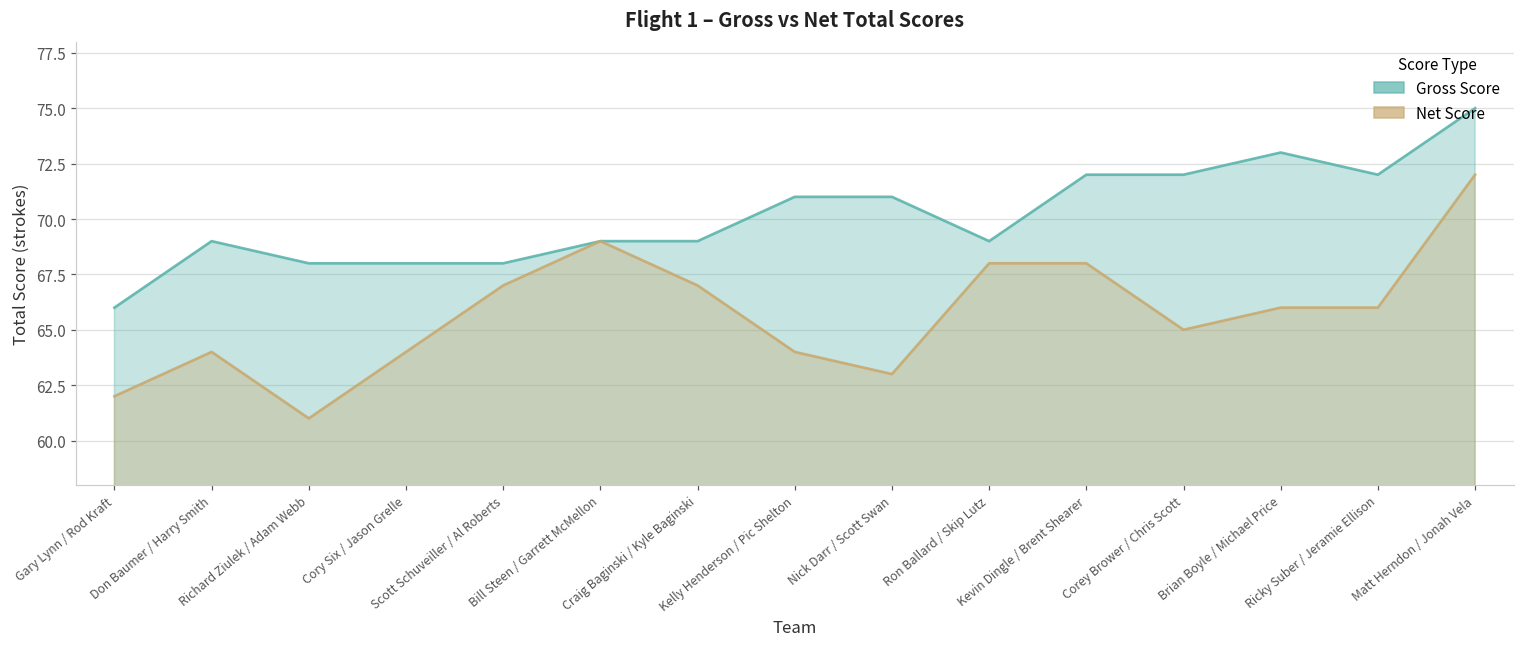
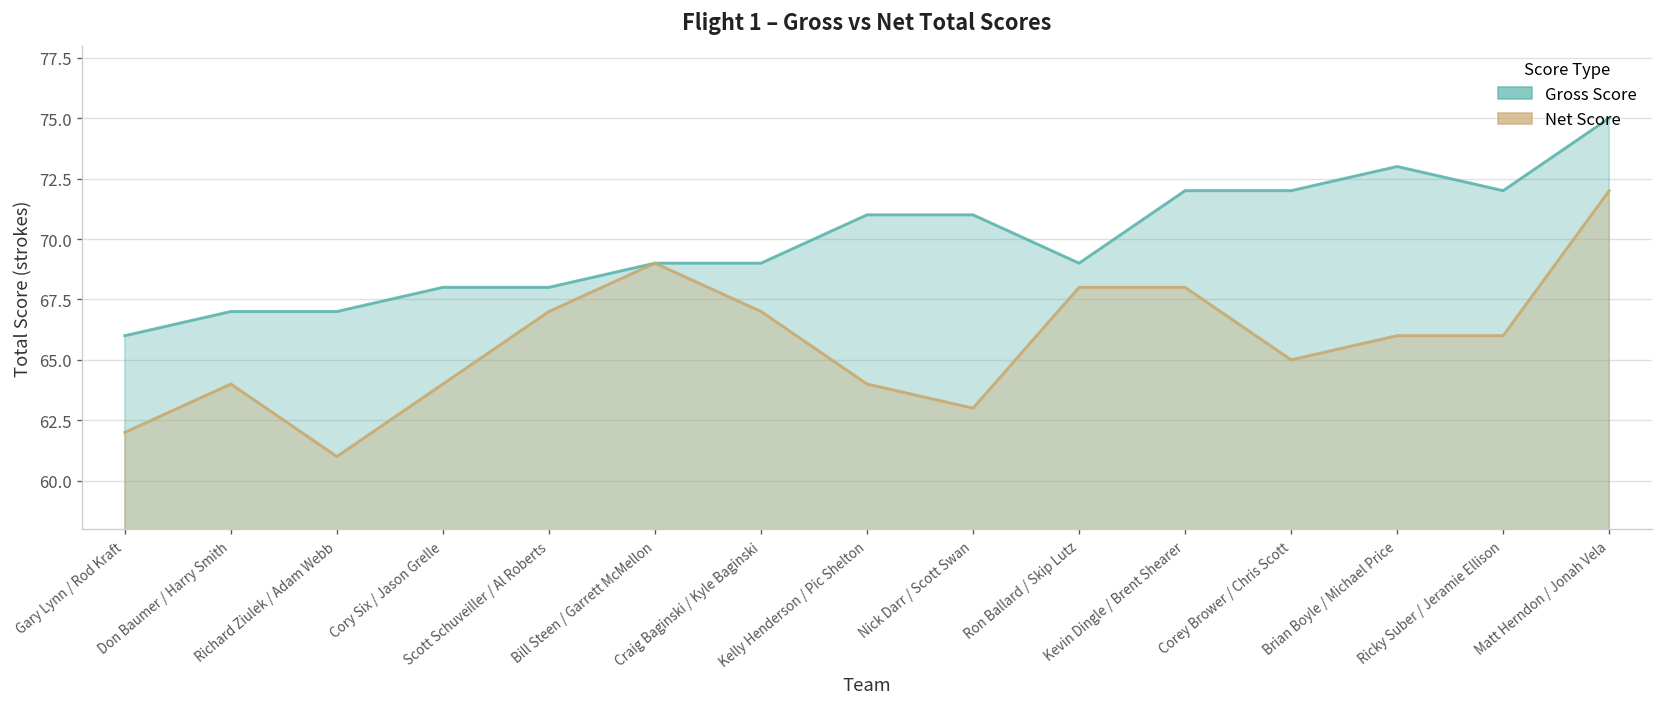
  {
    "Gross Score": {
      "Gary Lynn / Rod Kraft": 66,
-     "Don Baumer / Harry Smith": 69,
-     "Richard Ziulek / Adam Webb": 68,
+     "Don Baumer / Harry Smith": 67,
+     "Richard Ziulek / Adam Webb": 67,
      "Cory Six / Jason Grelle": 68,
      "Scott Schuveiller / Al Roberts": 68,
      "Craig Baginski / Kyle Baginski": 69,
      "Kelly Henderson / Pic Shelton": 71,
      "Nick Darr / Scott Swan": 71,
      "Ron Ballard / Skip Lutz": 69,
      "Kevin Dingle / Brent Shearer": 72,
      "Corey Brower / Chris Scott": 72,
      "Brian Boyle / Michael Price": 73,
      "Ricky Suber / Jeramie Ellison": 72,
      "Matt Herndon / Jonah Vela": 75
    },
    "Net Score": {
      "Gary Lynn / Rod Kraft": 62,
      "Don Baumer / Harry Smith": 64,
      "Richard Ziulek / Adam Webb": 61,
      "Cory Six / Jason Grelle": 64,
      "Scott Schuveiller / Al Roberts": 67,
      "Craig Baginski / Kyle Baginski": 67,
      "Kelly Henderson / Pic Shelton": 64,
      "Nick Darr / Scott Swan": 63,
      "Ron Ballard / Skip Lutz": 68,
      "Kevin Dingle / Brent Shearer": 68,
      "Corey Brower / Chris Scott": 65,
      "Brian Boyle / Michael Price": 66,
      "Ricky Suber / Jeramie Ellison": 66,
      "Matt Herndon / Jonah Vela": 72
    }
  }
